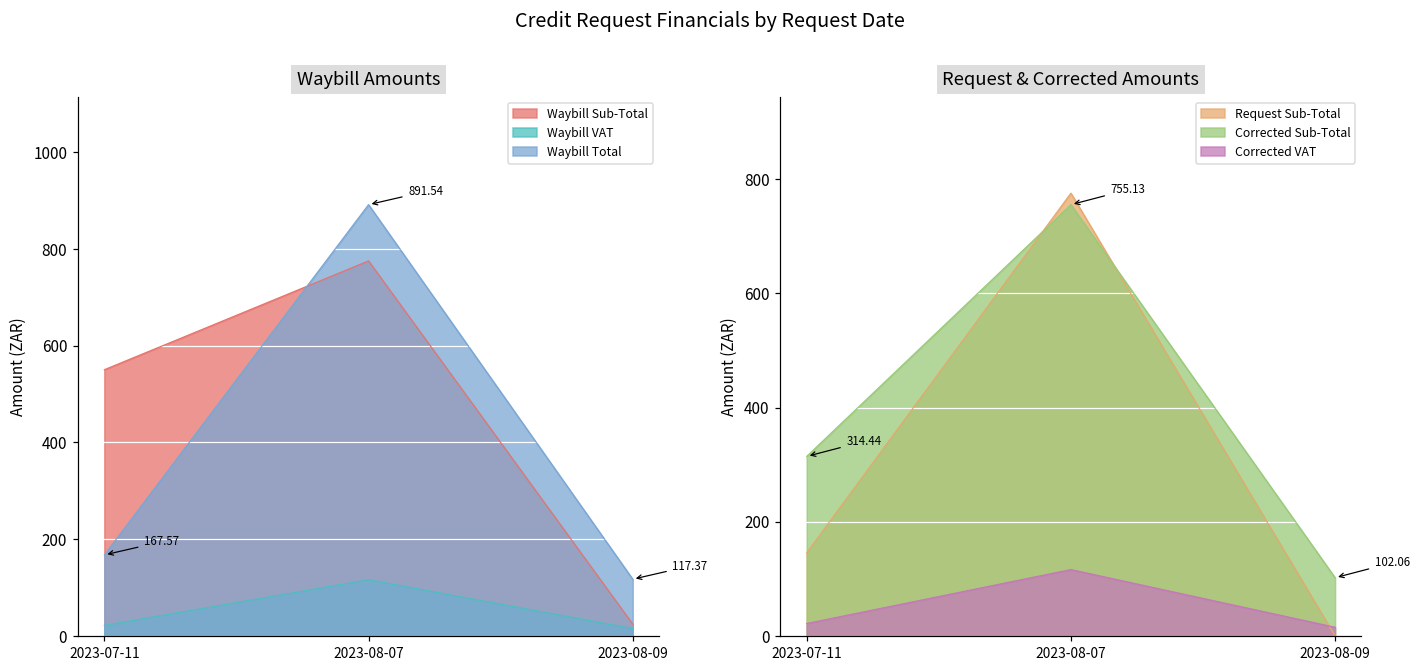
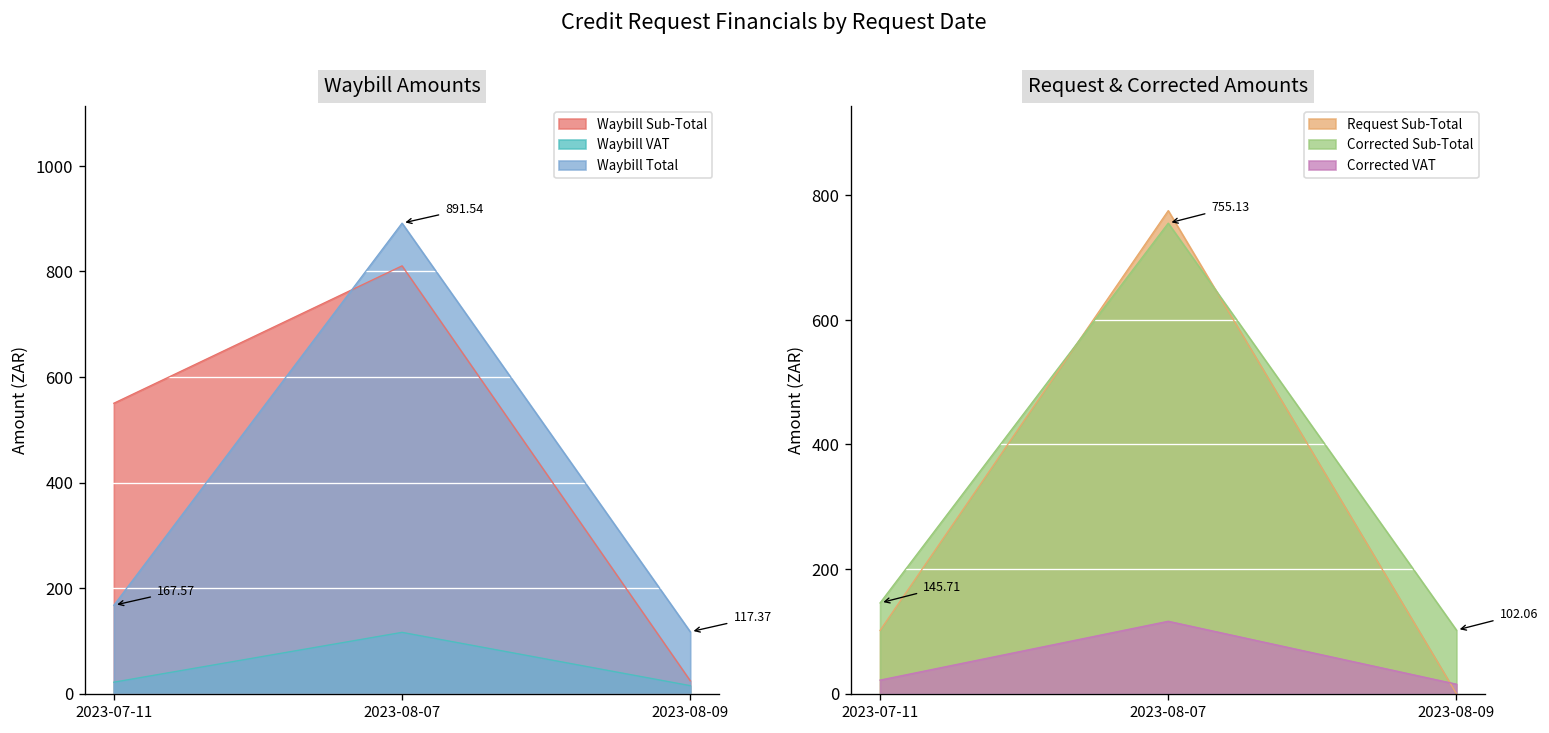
  {
    "Waybill Amounts": {
      "Waybill Sub-Total": {
        "2023-07-11": 550,
-       "2023-08-07": 780,
+       "2023-08-07": 810,
        "2023-08-09": 20
      }
    },
    "Request & Corrected Amounts": {
      "Request Sub-Total": {
-       "2023-07-11": 150,
+       "2023-07-11": 100,
        "2023-08-09": 0
      },
      "Corrected Sub-Total": {
-       "2023-07-11": 314.44,
+       "2023-07-11": 145.71,
        "2023-08-07": 755.13,
        "2023-08-09": 102.06
      },
      "Corrected VAT": {
        "2023-07-11": 20,
        "2023-08-07": 120,
        "2023-08-09": 20
      }
    }
  }
